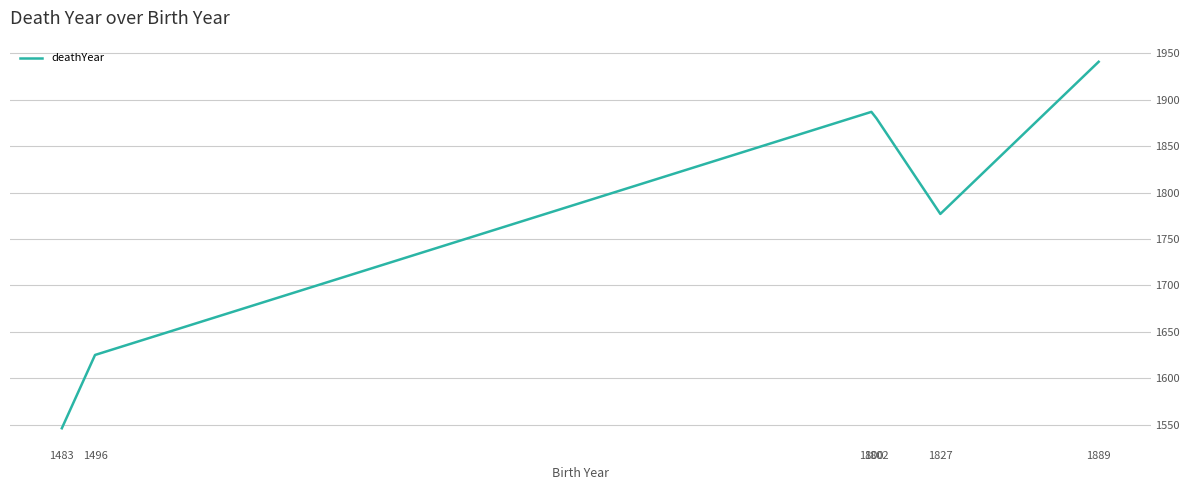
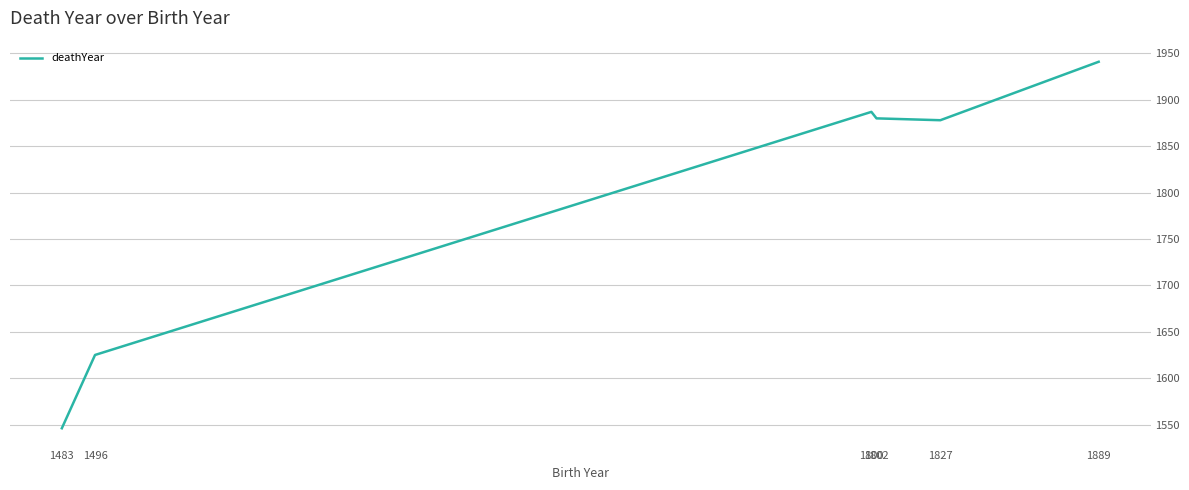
  {
    "1483": 1550,
    "1496": 1630,
-   "1827": 1780,
+   "1827": 1880,
    "1889": 1940
  }
